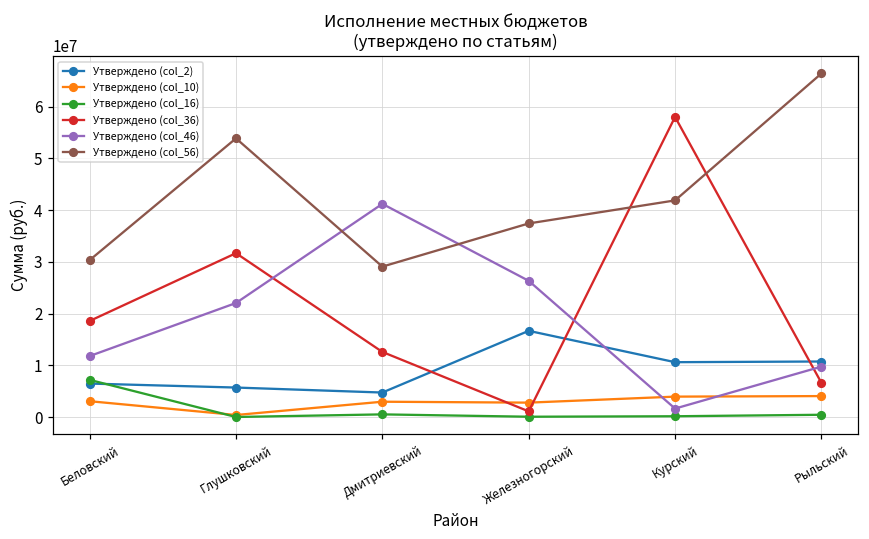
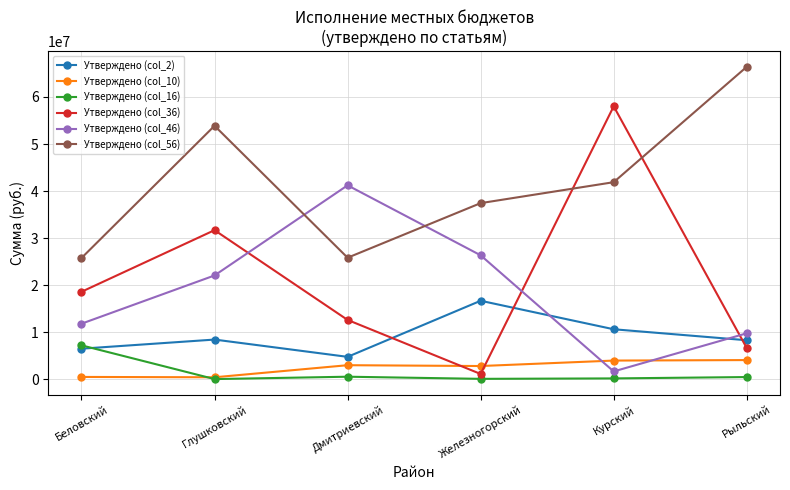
  {
    "Утверждено (col_2)": {
      "Беловский": 7000000,
-     "Глушковский": 6000000,
+     "Глушковский": 8000000,
      "Дмитриевский": 5000000,
      "Железногорский": 17000000,
      "Курский": 11000000,
-     "Рыльский": 11000000
+     "Рыльский": 8000000
    },
    "Утверждено (col_10)": {
-     "Беловский": 3000000,
+     "Беловский": 1000000,
      "Дмитриевский": 3000000,
      "Железногорский": 3000000,
      "Курский": 4000000,
      "Рыльский": 4000000
    },
    "Утверждено (col_16)": {
      "Беловский": 7000000,
      "Дмитриевский": 1000000,
      "Железногорский": 0,
      "Курский": 0,
      "Рыльский": 0
    },
    "Утверждено (col_36)": {
      "Беловский": 19000000,
      "Глушковский": 32000000,
      "Дмитриевский": 13000000,
      "Железногорский": 1000000,
      "Курский": 58000000,
      "Рыльский": 7000000
    },
    "Утверждено (col_46)": {
      "Беловский": 12000000,
      "Глушковский": 22000000,
      "Дмитриевский": 41000000,
      "Железногорский": 26000000,
      "Курский": 2000000,
      "Рыльский": 10000000
    },
    "Утверждено (col_56)": {
-     "Беловский": 30000000,
+     "Беловский": 26000000,
      "Глушковский": 54000000,
-     "Дмитриевский": 29000000,
+     "Дмитриевский": 26000000,
      "Железногорский": 37000000,
      "Курский": 42000000,
      "Рыльский": 66000000
    }
  }
